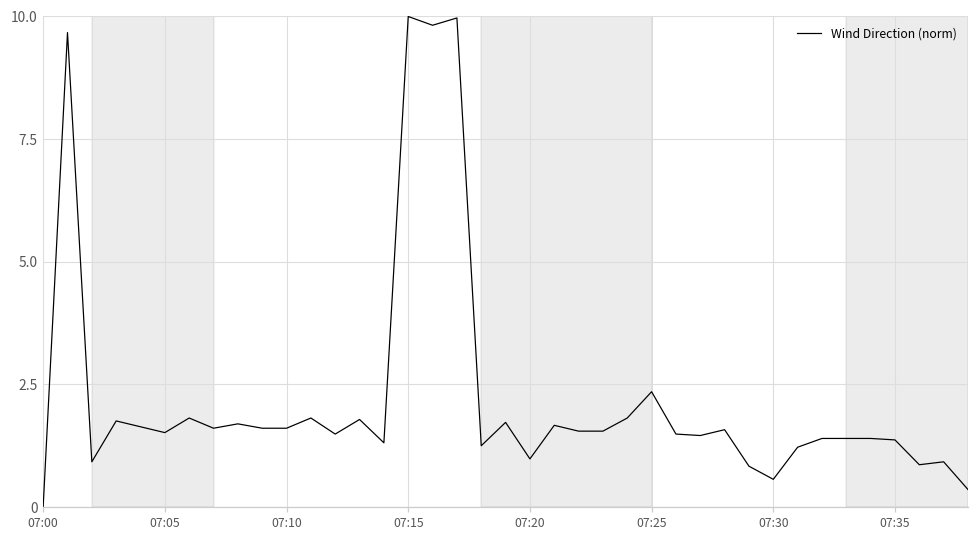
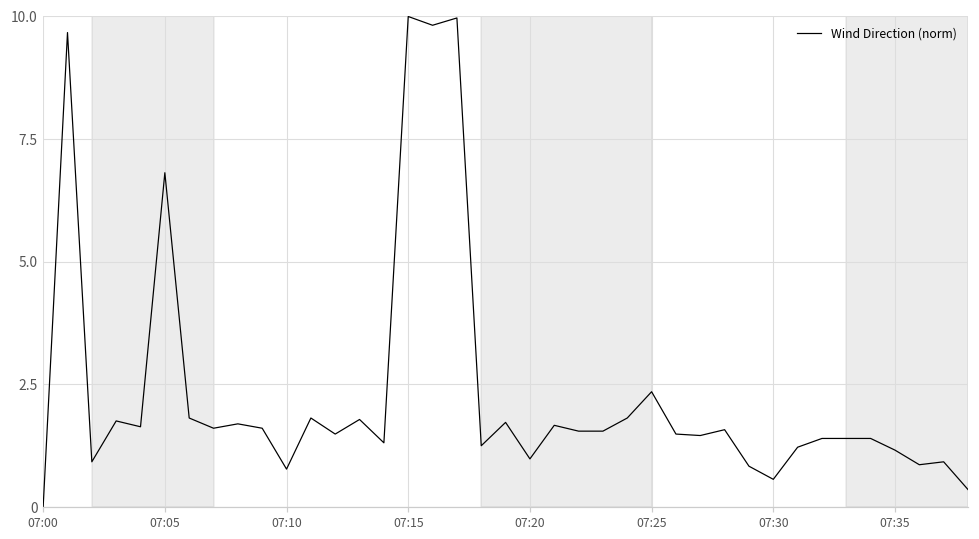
  {
    "07:00": 0.0,
-   "07:05": 1.5,
-   "07:10": 1.6,
+   "07:05": 6.8,
+   "07:10": 0.8,
    "07:15": 10.0,
    "07:20": 1.0,
    "07:25": 2.4,
    "07:30": 0.6,
-   "07:35": 1.4
+   "07:35": 1.2
  }
